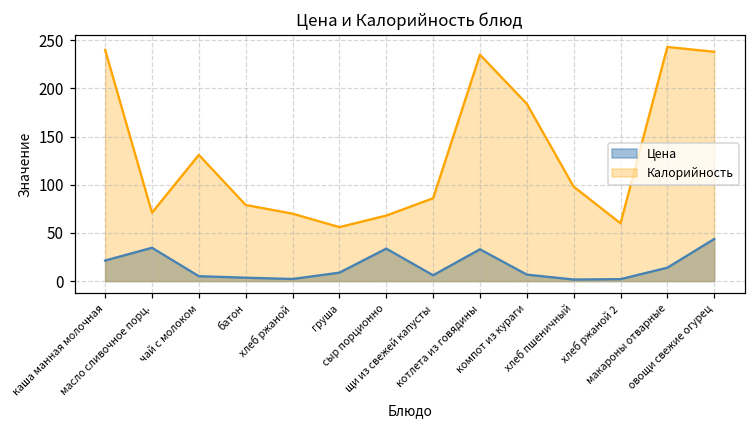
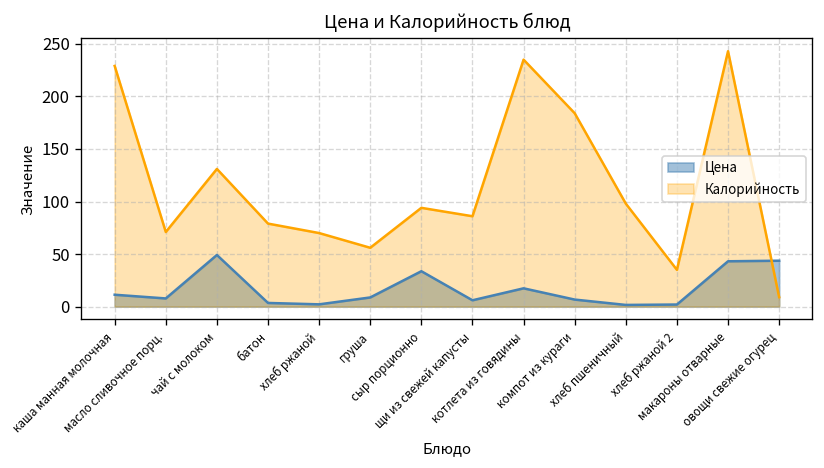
  {
    "Цена": {
-     "каша манная молочная": 20,
-     "масло сливочное порц.": 30,
-     "чай с молоком": 10,
+     "каша манная молочная": 10,
+     "масло сливочное порц.": 10,
+     "чай с молоком": 50,
      "батон": 0,
      "хлеб ржаной": 0,
      "груша": 10,
      "сыр порционно": 30,
      "щи из свежей капусты": 10,
-     "котлета из говядины": 30,
+     "котлета из говядины": 20,
      "компот из кураги": 10,
      "хлеб пшеничный": 0,
      "хлеб ржаной 2": 0,
-     "макароны отварные": 10,
+     "макароны отварные": 40,
      "овощи свежие огурец": 40
    },
    "Калорийность": {
-     "каша манная молочная": 240,
+     "каша манная молочная": 230,
      "масло сливочное порц.": 70,
      "чай с молоком": 130,
      "батон": 80,
      "хлеб ржаной": 70,
      "груша": 60,
-     "сыр порционно": 70,
+     "сыр порционно": 90,
      "щи из свежей капусты": 90,
      "котлета из говядины": 240,
      "компот из кураги": 180,
      "хлеб пшеничный": 100,
-     "хлеб ржаной 2": 60,
+     "хлеб ржаной 2": 40,
      "макароны отварные": 240,
-     "овощи свежие огурец": 240
+     "овощи свежие огурец": 10
    }
  }
